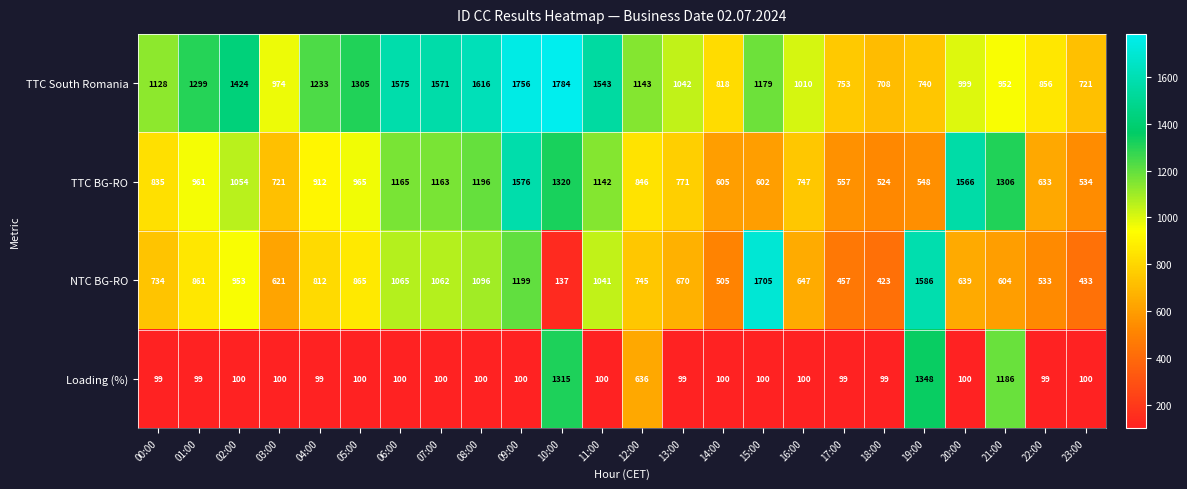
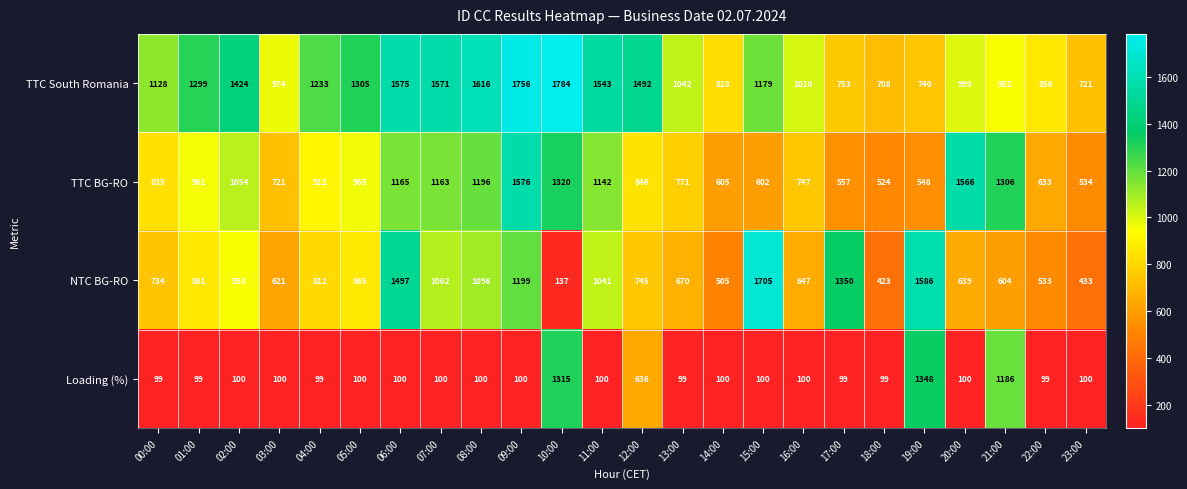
  {
    "TTC South Romania": {
      "00:00": 1128,
      "01:00": 1299,
      "02:00": 1424,
      "03:00": 974,
      "04:00": 1233,
      "05:00": 1305,
      "06:00": 1575,
      "07:00": 1571,
      "08:00": 1616,
      "09:00": 1756,
      "10:00": 1784,
      "11:00": 1543,
-     "12:00": 1143,
+     "12:00": 1492,
      "13:00": 1042,
      "14:00": 818,
      "15:00": 1179,
      "16:00": 1010,
      "17:00": 753,
      "18:00": 708,
      "19:00": 740,
      "20:00": 999,
      "21:00": 952,
      "22:00": 856,
      "23:00": 721
    },
    "TTC BG-RO": {
      "00:00": 835,
      "01:00": 961,
      "02:00": 1054,
      "03:00": 721,
      "04:00": 912,
      "05:00": 965,
      "06:00": 1165,
      "07:00": 1163,
      "08:00": 1196,
      "09:00": 1576,
      "10:00": 1320,
      "11:00": 1142,
      "12:00": 846,
      "13:00": 771,
      "14:00": 605,
      "15:00": 602,
      "16:00": 747,
      "17:00": 557,
      "18:00": 524,
      "19:00": 548,
      "20:00": 1566,
      "21:00": 1306,
      "22:00": 633,
      "23:00": 534
    },
    "NTC BG-RO": {
      "00:00": 734,
      "01:00": 861,
      "02:00": 953,
      "03:00": 621,
      "04:00": 812,
      "05:00": 865,
-     "06:00": 1065,
+     "06:00": 1497,
      "07:00": 1062,
      "08:00": 1096,
      "09:00": 1199,
      "10:00": 137,
      "11:00": 1041,
      "12:00": 745,
      "13:00": 670,
      "14:00": 505,
      "15:00": 1705,
      "16:00": 647,
-     "17:00": 457,
+     "17:00": 1350,
      "18:00": 423,
      "19:00": 1586,
      "20:00": 639,
      "21:00": 604,
      "22:00": 533,
      "23:00": 433
    },
    "Loading (%)": {
      "00:00": 99,
      "01:00": 99,
      "02:00": 100,
      "03:00": 100,
      "04:00": 99,
      "05:00": 100,
      "06:00": 100,
      "07:00": 100,
      "08:00": 100,
      "09:00": 100,
      "10:00": 1315,
      "11:00": 100,
      "12:00": 636,
      "13:00": 99,
      "14:00": 100,
      "15:00": 100,
      "16:00": 100,
      "17:00": 99,
      "18:00": 99,
      "19:00": 1348,
      "20:00": 100,
      "21:00": 1186,
      "22:00": 99,
      "23:00": 100
    }
  }
